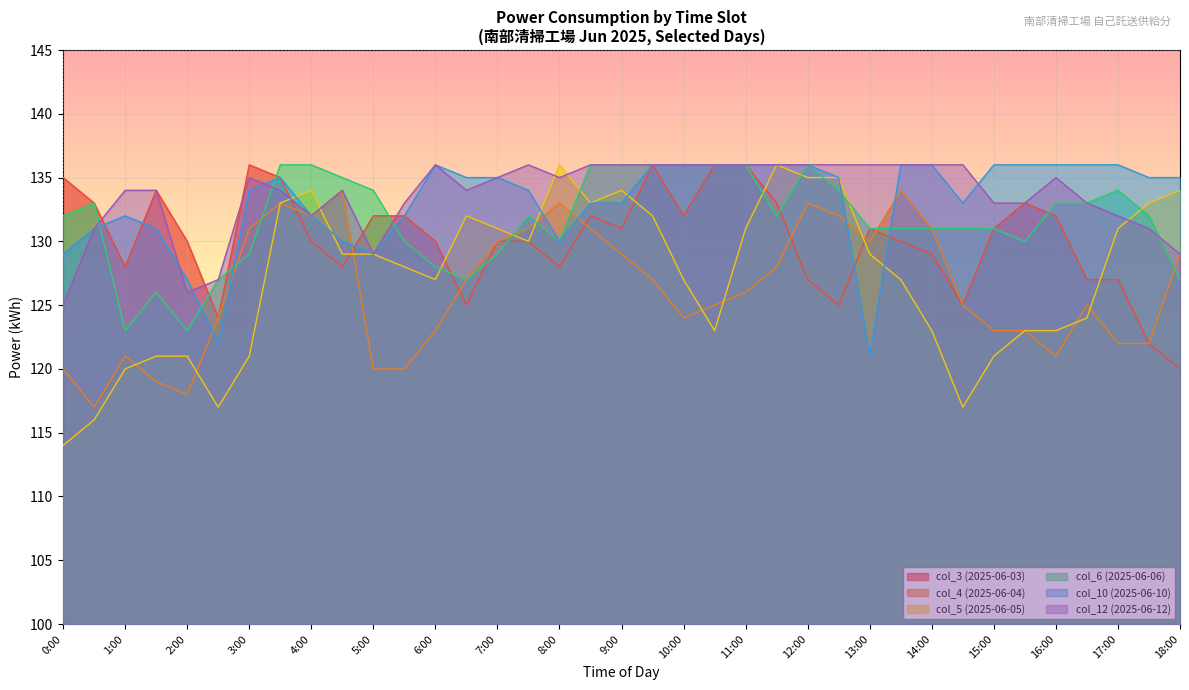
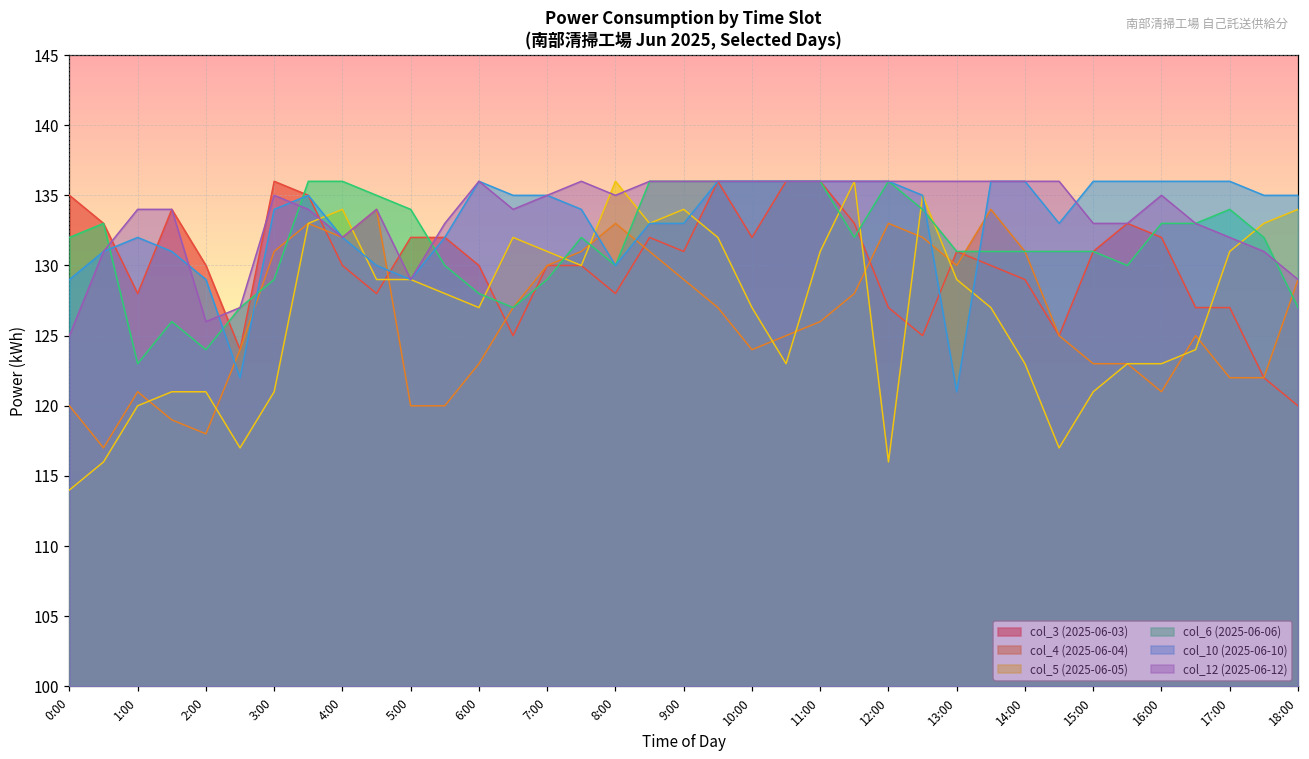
  {
    "col_5 (2025-06-05)": {
      "0:00": 114,
      "1:00": 120,
      "2:00": 121,
      "3:00": 121,
      "4:00": 134,
      "6:00": 127,
      "7:00": 131,
      "8:00": 136,
      "9:00": 134,
      "10:00": 127,
      "11:00": 131,
-     "12:00": 135,
+     "12:00": 116,
      "13:00": 129,
      "14:00": 123,
      "15:00": 121,
      "16:00": 123,
      "17:00": 131,
      "18:00": 134
    },
    "col_6 (2025-06-06)": {
      "0:00": 132,
      "1:00": 123,
-     "2:00": 123,
+     "2:00": 124,
      "3:00": 129,
      "4:00": 136,
      "5:00": 134,
      "6:00": 128,
      "7:00": 129,
      "16:00": 133,
      "17:00": 134,
      "18:00": 127
    },
    "col_10 (2025-06-10)": {
      "0:00": 129,
      "1:00": 132,
-     "2:00": 127,
+     "2:00": 129,
      "3:00": 134,
      "9:00": 133,
      "13:00": 121,
      "15:00": 136,
      "16:00": 136,
      "17:00": 136,
      "18:00": 135
    },
    "col_12 (2025-06-12)": {
      "0:00": 125,
      "1:00": 134,
      "2:00": 126,
      "3:00": 135,
      "8:00": 135,
      "13:00": 136,
      "15:00": 133,
      "16:00": 135,
      "17:00": 132
    }
  }
